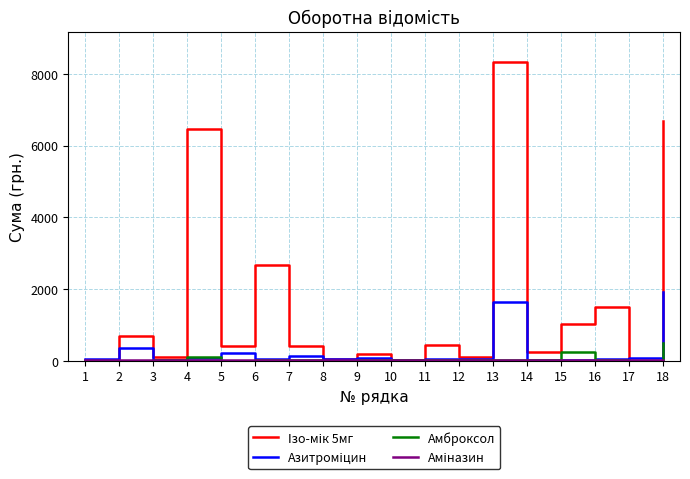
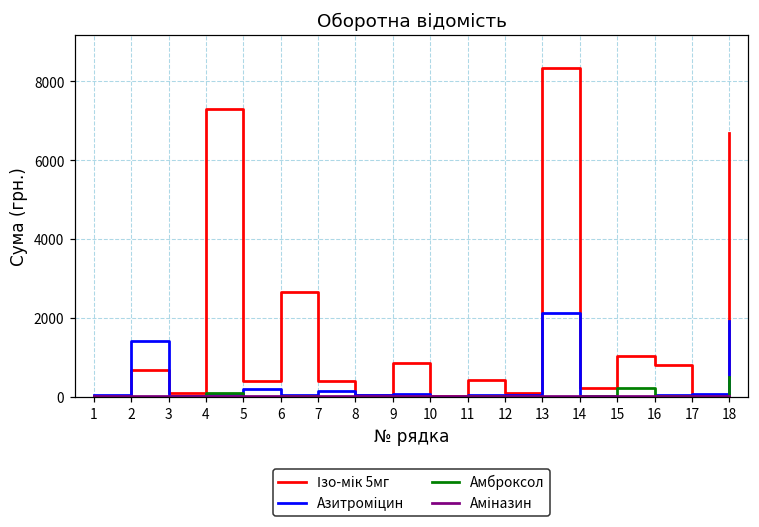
  {
    "Ізо-мік 5мг": {
      "2": 700,
      "3": 100,
-     "4": 6500,
+     "4": 7300,
      "5": 400,
      "6": 2700,
      "7": 400,
-     "9": 200,
+     "9": 900,
      "11": 400,
      "13": 8300,
      "14": 200,
      "15": 1000,
-     "16": 1500,
+     "16": 800,
      "18": 6700
    },
    "Азитроміцин": {
-     "2": 400,
+     "2": 1400,
      "5": 200,
      "7": 100,
-     "13": 1600,
+     "13": 2100,
      "18": 1900
    },
    "Амброксол": {
      "15": 200,
      "18": 500
    },
    "Аміназин": {
      "18": 0
    }
  }
